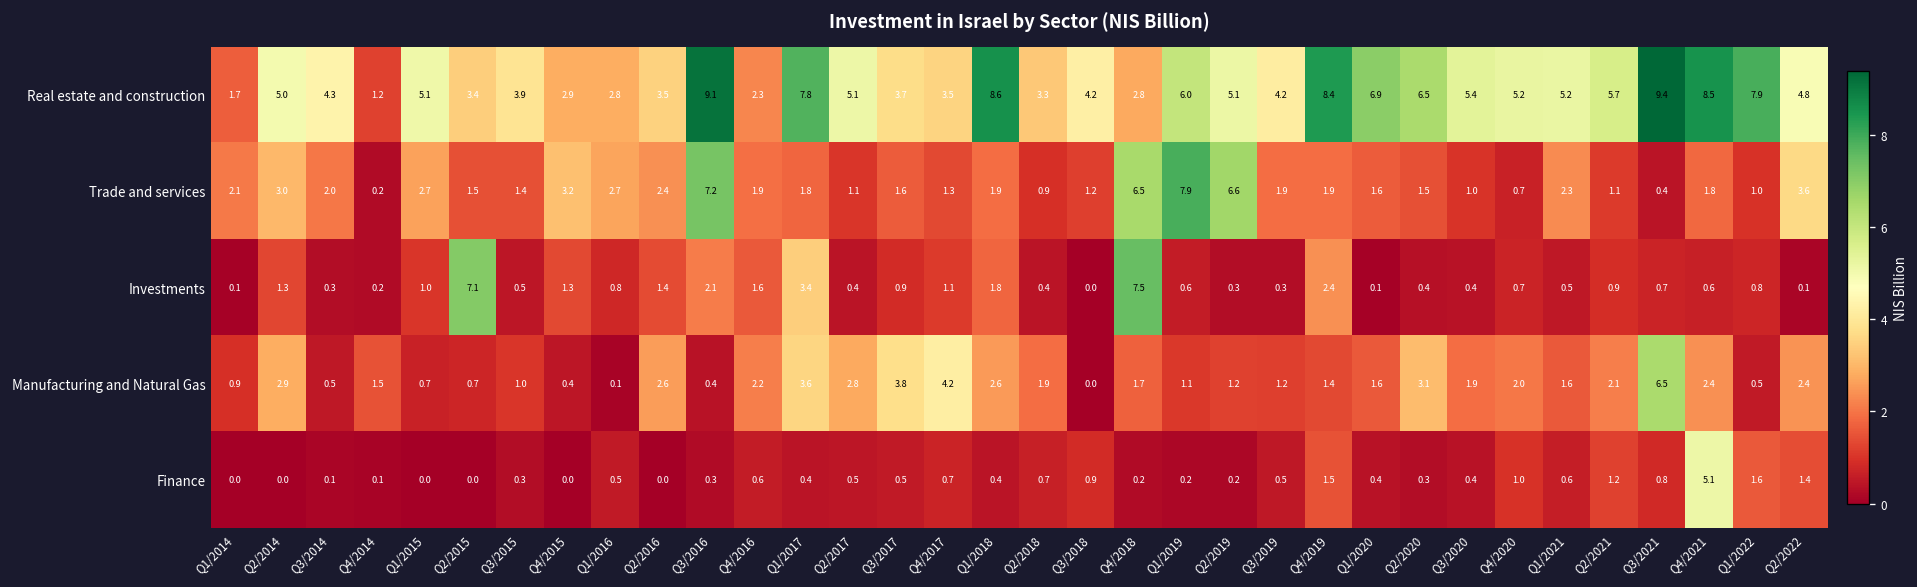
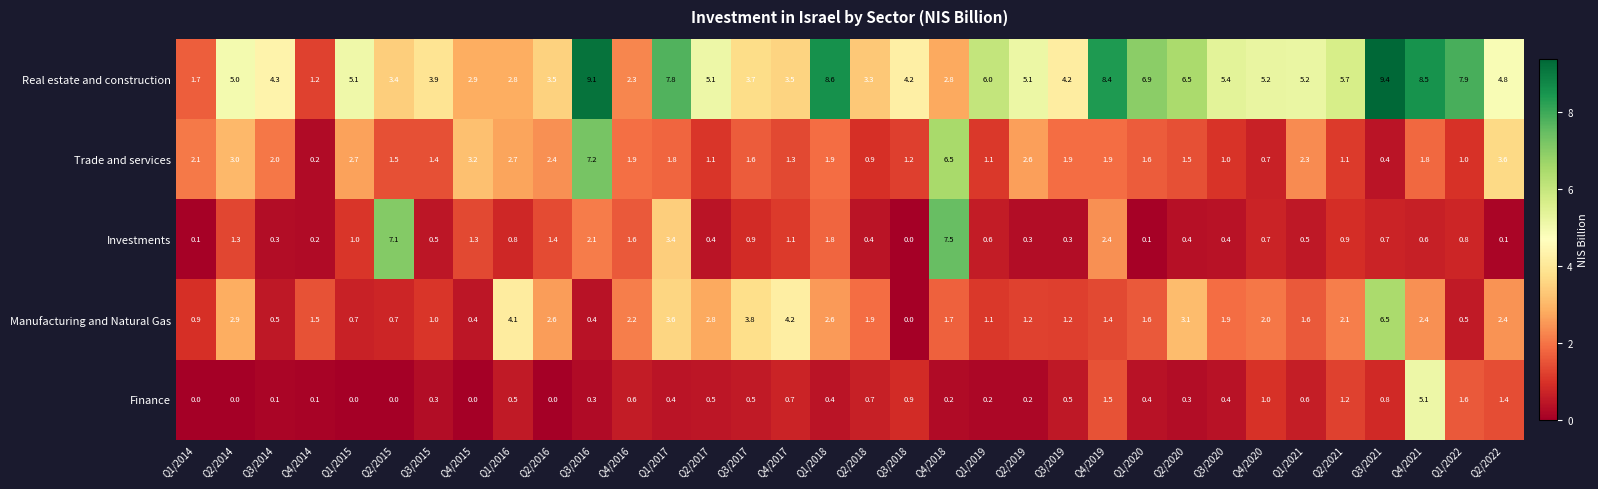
  {
    "Real estate and construction": {
      "Q1/2014": 1.7,
      "Q2/2014": 5.0,
      "Q3/2014": 4.3,
      "Q4/2014": 1.2,
      "Q1/2015": 5.1,
      "Q2/2015": 3.4,
      "Q3/2015": 3.9,
      "Q4/2015": 2.9,
      "Q1/2016": 2.8,
      "Q2/2016": 3.5,
      "Q3/2016": 9.1,
      "Q4/2016": 2.3,
      "Q1/2017": 7.8,
      "Q2/2017": 5.1,
      "Q3/2017": 3.7,
      "Q4/2017": 3.5,
      "Q1/2018": 8.6,
      "Q2/2018": 3.3,
      "Q3/2018": 4.2,
      "Q4/2018": 2.8,
      "Q1/2019": 6.0,
      "Q2/2019": 5.1,
      "Q3/2019": 4.2,
      "Q4/2019": 8.4,
      "Q1/2020": 6.9,
      "Q2/2020": 6.5,
      "Q3/2020": 5.4,
      "Q4/2020": 5.2,
      "Q1/2021": 5.2,
      "Q2/2021": 5.7,
      "Q3/2021": 9.4,
      "Q4/2021": 8.5,
      "Q1/2022": 7.9,
      "Q2/2022": 4.8
    },
    "Trade and services": {
      "Q1/2014": 2.1,
      "Q2/2014": 3.0,
      "Q3/2014": 2.0,
      "Q4/2014": 0.2,
      "Q1/2015": 2.7,
      "Q2/2015": 1.5,
      "Q3/2015": 1.4,
      "Q4/2015": 3.2,
      "Q1/2016": 2.7,
      "Q2/2016": 2.4,
      "Q3/2016": 7.2,
      "Q4/2016": 1.9,
      "Q1/2017": 1.8,
      "Q2/2017": 1.1,
      "Q3/2017": 1.6,
      "Q4/2017": 1.3,
      "Q1/2018": 1.9,
      "Q2/2018": 0.9,
      "Q3/2018": 1.2,
      "Q4/2018": 6.5,
-     "Q1/2019": 7.9,
-     "Q2/2019": 6.6,
+     "Q1/2019": 1.1,
+     "Q2/2019": 2.6,
      "Q3/2019": 1.9,
      "Q4/2019": 1.9,
      "Q1/2020": 1.6,
      "Q2/2020": 1.5,
      "Q3/2020": 1.0,
      "Q4/2020": 0.7,
      "Q1/2021": 2.3,
      "Q2/2021": 1.1,
      "Q3/2021": 0.4,
      "Q4/2021": 1.8,
      "Q1/2022": 1.0,
      "Q2/2022": 3.6
    },
    "Investments": {
      "Q1/2014": 0.1,
      "Q2/2014": 1.3,
      "Q3/2014": 0.3,
      "Q4/2014": 0.2,
      "Q1/2015": 1.0,
      "Q2/2015": 7.1,
      "Q3/2015": 0.5,
      "Q4/2015": 1.3,
      "Q1/2016": 0.8,
      "Q2/2016": 1.4,
      "Q3/2016": 2.1,
      "Q4/2016": 1.6,
      "Q1/2017": 3.4,
      "Q2/2017": 0.4,
      "Q3/2017": 0.9,
      "Q4/2017": 1.1,
      "Q1/2018": 1.8,
      "Q2/2018": 0.4,
      "Q3/2018": 0.0,
      "Q4/2018": 7.5,
      "Q1/2019": 0.6,
      "Q2/2019": 0.3,
      "Q3/2019": 0.3,
      "Q4/2019": 2.4,
      "Q1/2020": 0.1,
      "Q2/2020": 0.4,
      "Q3/2020": 0.4,
      "Q4/2020": 0.7,
      "Q1/2021": 0.5,
      "Q2/2021": 0.9,
      "Q3/2021": 0.7,
      "Q4/2021": 0.6,
      "Q1/2022": 0.8,
      "Q2/2022": 0.1
    },
    "Manufacturing and Natural Gas": {
      "Q1/2014": 0.9,
      "Q2/2014": 2.9,
      "Q3/2014": 0.5,
      "Q4/2014": 1.5,
      "Q1/2015": 0.7,
      "Q2/2015": 0.7,
      "Q3/2015": 1.0,
      "Q4/2015": 0.4,
-     "Q1/2016": 0.1,
+     "Q1/2016": 4.1,
      "Q2/2016": 2.6,
      "Q3/2016": 0.4,
      "Q4/2016": 2.2,
      "Q1/2017": 3.6,
      "Q2/2017": 2.8,
      "Q3/2017": 3.8,
      "Q4/2017": 4.2,
      "Q1/2018": 2.6,
      "Q2/2018": 1.9,
      "Q3/2018": 0.0,
      "Q4/2018": 1.7,
      "Q1/2019": 1.1,
      "Q2/2019": 1.2,
      "Q3/2019": 1.2,
      "Q4/2019": 1.4,
      "Q1/2020": 1.6,
      "Q2/2020": 3.1,
      "Q3/2020": 1.9,
      "Q4/2020": 2.0,
      "Q1/2021": 1.6,
      "Q2/2021": 2.1,
      "Q3/2021": 6.5,
      "Q4/2021": 2.4,
      "Q1/2022": 0.5,
      "Q2/2022": 2.4
    },
    "Finance": {
      "Q1/2014": 0.0,
      "Q2/2014": 0.0,
      "Q3/2014": 0.1,
      "Q4/2014": 0.1,
      "Q1/2015": 0.0,
      "Q2/2015": 0.0,
      "Q3/2015": 0.3,
      "Q4/2015": 0.0,
      "Q1/2016": 0.5,
      "Q2/2016": 0.0,
      "Q3/2016": 0.3,
      "Q4/2016": 0.6,
      "Q1/2017": 0.4,
      "Q2/2017": 0.5,
      "Q3/2017": 0.5,
      "Q4/2017": 0.7,
      "Q1/2018": 0.4,
      "Q2/2018": 0.7,
      "Q3/2018": 0.9,
      "Q4/2018": 0.2,
      "Q1/2019": 0.2,
      "Q2/2019": 0.2,
      "Q3/2019": 0.5,
      "Q4/2019": 1.5,
      "Q1/2020": 0.4,
      "Q2/2020": 0.3,
      "Q3/2020": 0.4,
      "Q4/2020": 1.0,
      "Q1/2021": 0.6,
      "Q2/2021": 1.2,
      "Q3/2021": 0.8,
      "Q4/2021": 5.1,
      "Q1/2022": 1.6,
      "Q2/2022": 1.4
    }
  }
